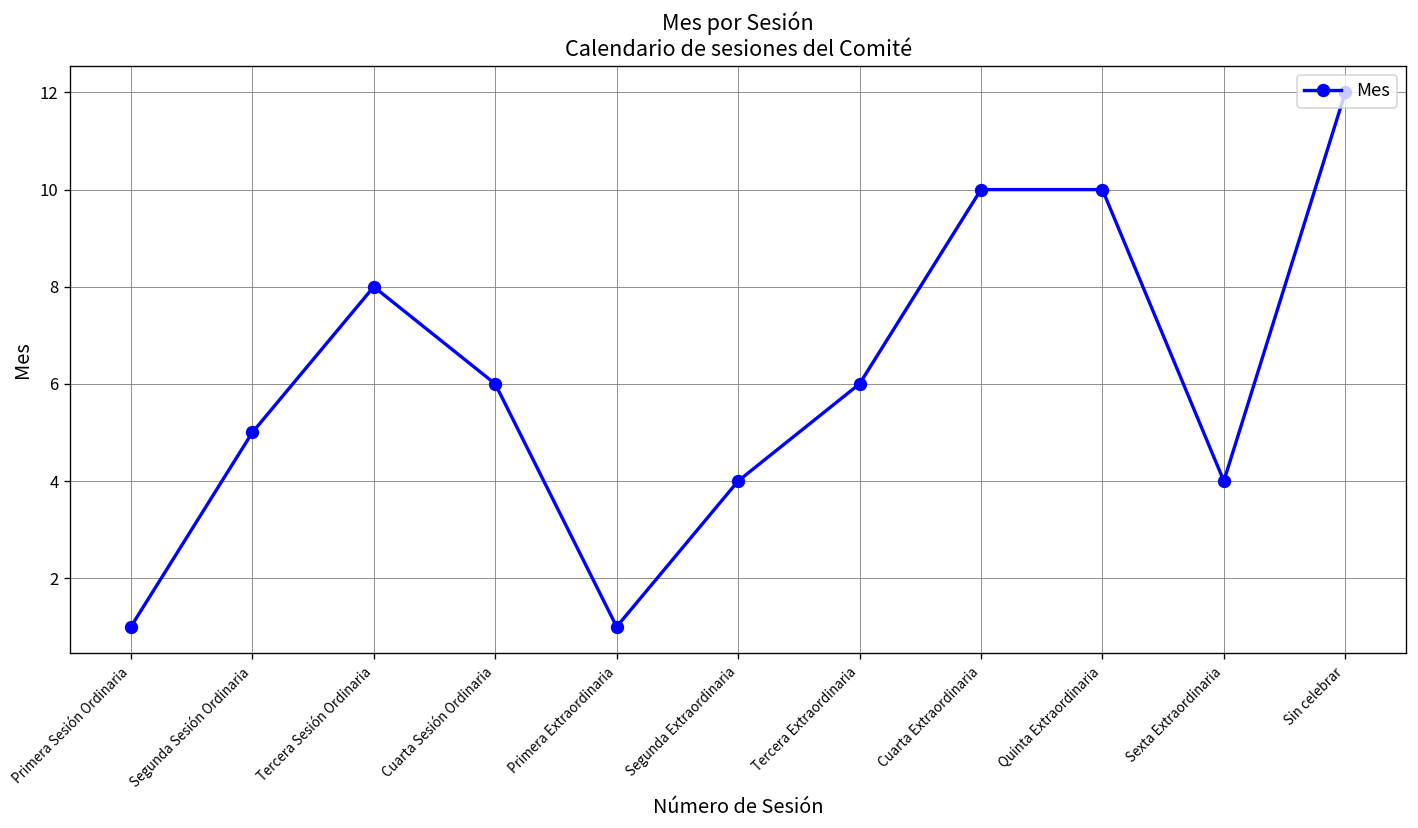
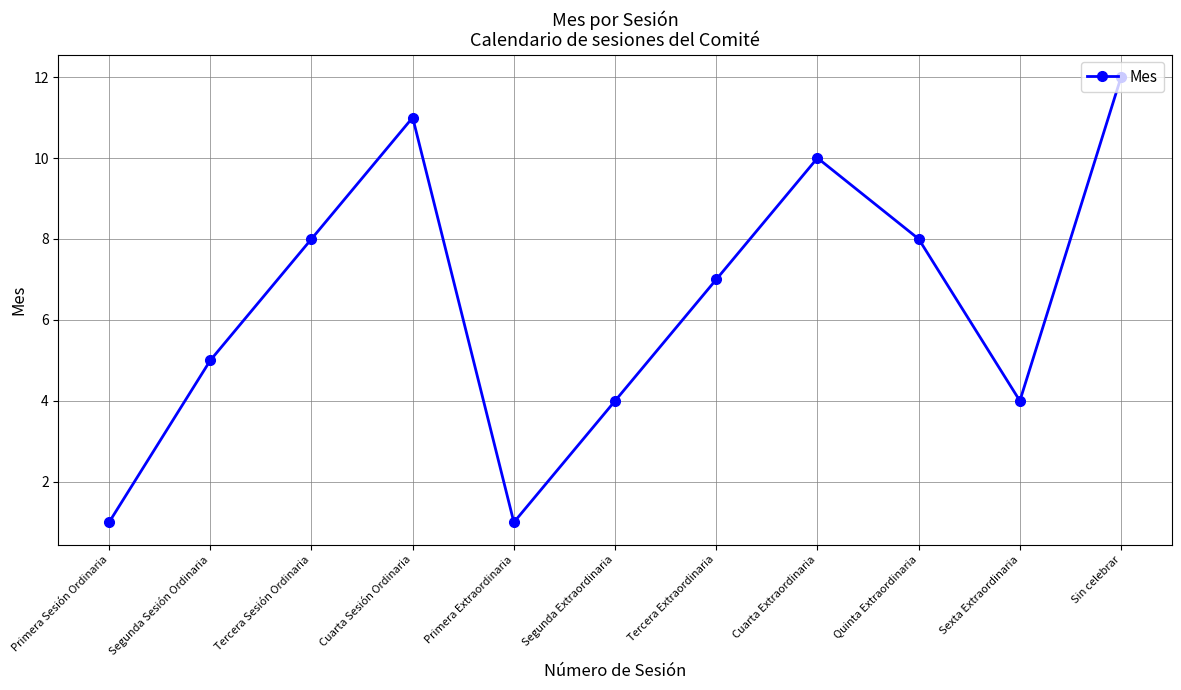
  {
    "Primera Sesión Ordinaria": 1,
    "Segunda Sesión Ordinaria": 5,
    "Tercera Sesión Ordinaria": 8,
-   "Cuarta Sesión Ordinaria": 6,
+   "Cuarta Sesión Ordinaria": 11,
    "Primera Extraordinaria": 1,
    "Segunda Extraordinaria": 4,
-   "Tercera Extraordinaria": 6,
+   "Tercera Extraordinaria": 7,
    "Cuarta Extraordinaria": 10,
-   "Quinta Extraordinaria": 10,
+   "Quinta Extraordinaria": 8,
    "Sexta Extraordinaria": 4
  }
